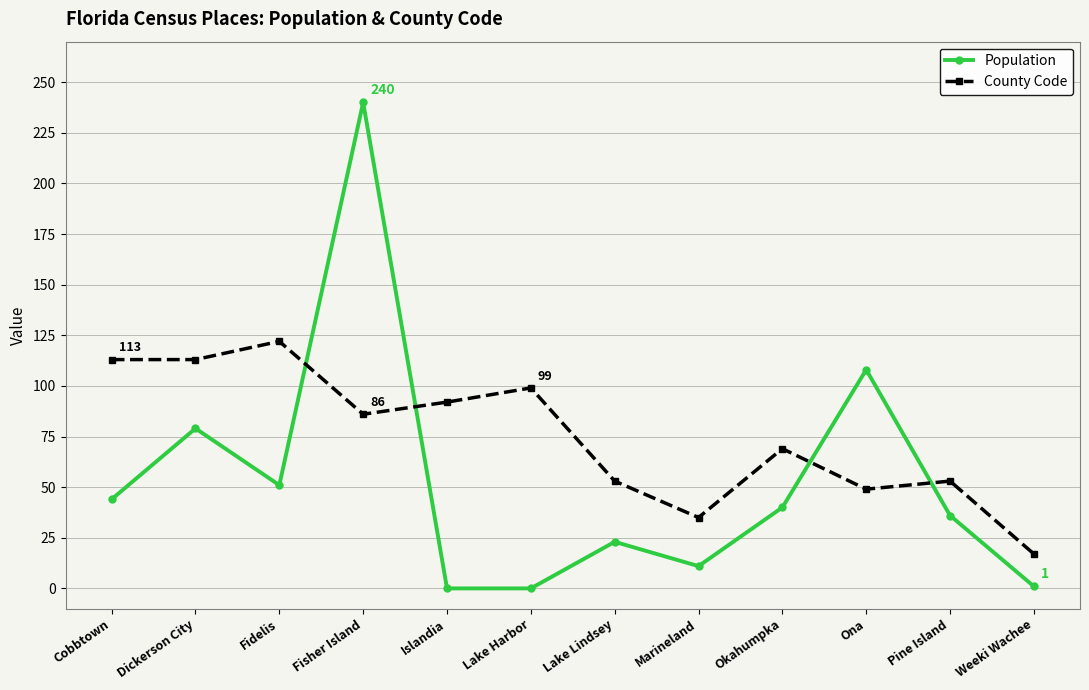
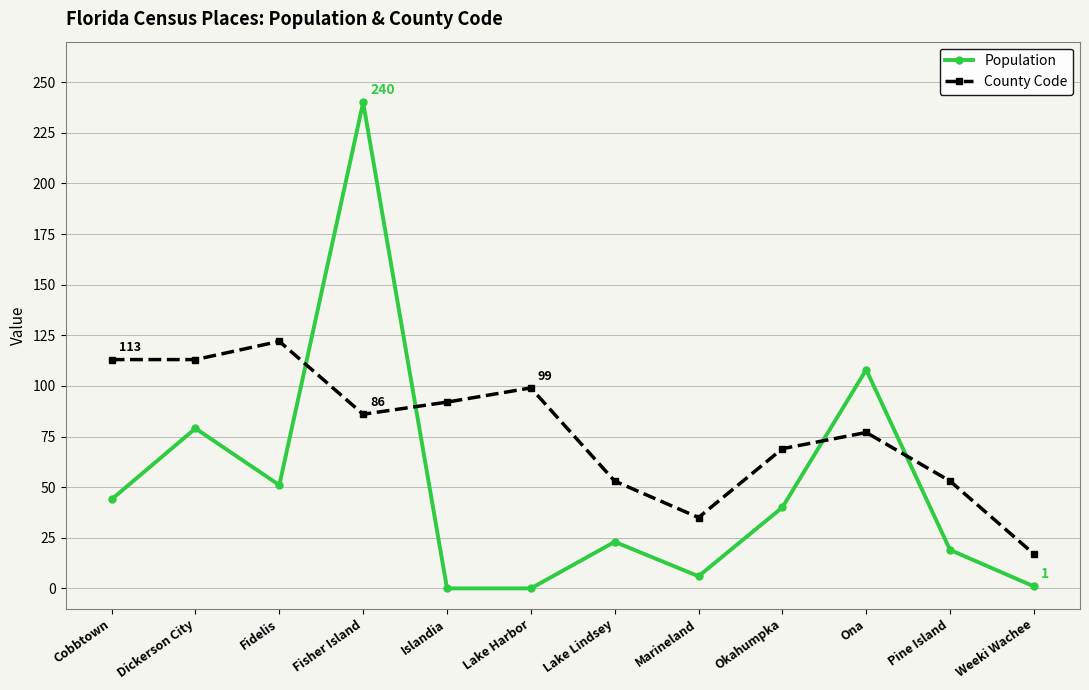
  {
    "Population": {
      "Cobbtown": 44,
      "Dickerson City": 79,
      "Fidelis": 51,
      "Islandia": 0,
      "Lake Harbor": 0,
      "Lake Lindsey": 23,
-     "Marineland": 11,
+     "Marineland": 6,
      "Okahumpka": 40,
      "Ona": 108,
-     "Pine Island": 36
+     "Pine Island": 19
    },
    "County Code": {
      "Dickerson City": 113,
      "Fidelis": 122,
      "Islandia": 92,
      "Lake Lindsey": 53,
      "Marineland": 35,
      "Okahumpka": 69,
-     "Ona": 49,
+     "Ona": 77,
      "Pine Island": 53,
      "Weeki Wachee": 17
    }
  }
